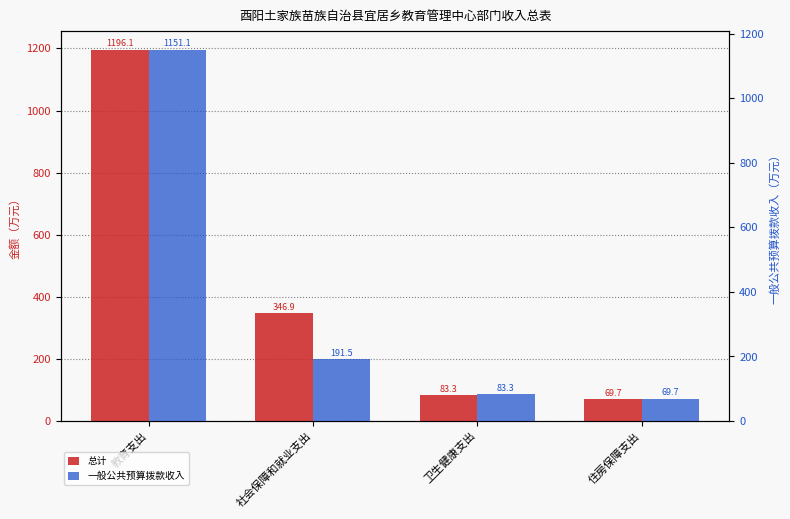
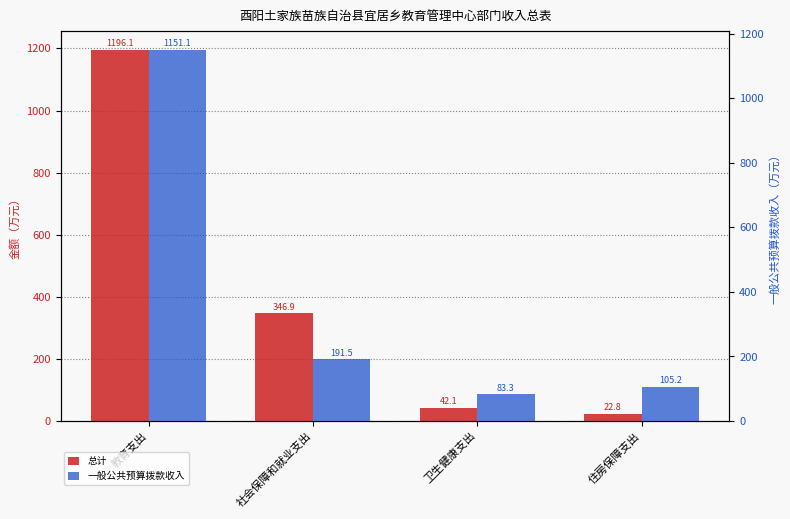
  {
    "总计": {
      "教育支出": 1196.1,
      "社会保障和就业支出": 346.9,
-     "卫生健康支出": 83.3,
-     "住房保障支出": 69.7
+     "卫生健康支出": 42.1,
+     "住房保障支出": 22.8
    },
    "一般公共预算拨款收入": {
      "教育支出": 1151.1,
      "社会保障和就业支出": 191.5,
      "卫生健康支出": 83.3,
-     "住房保障支出": 69.7
+     "住房保障支出": 105.2
    }
  }
